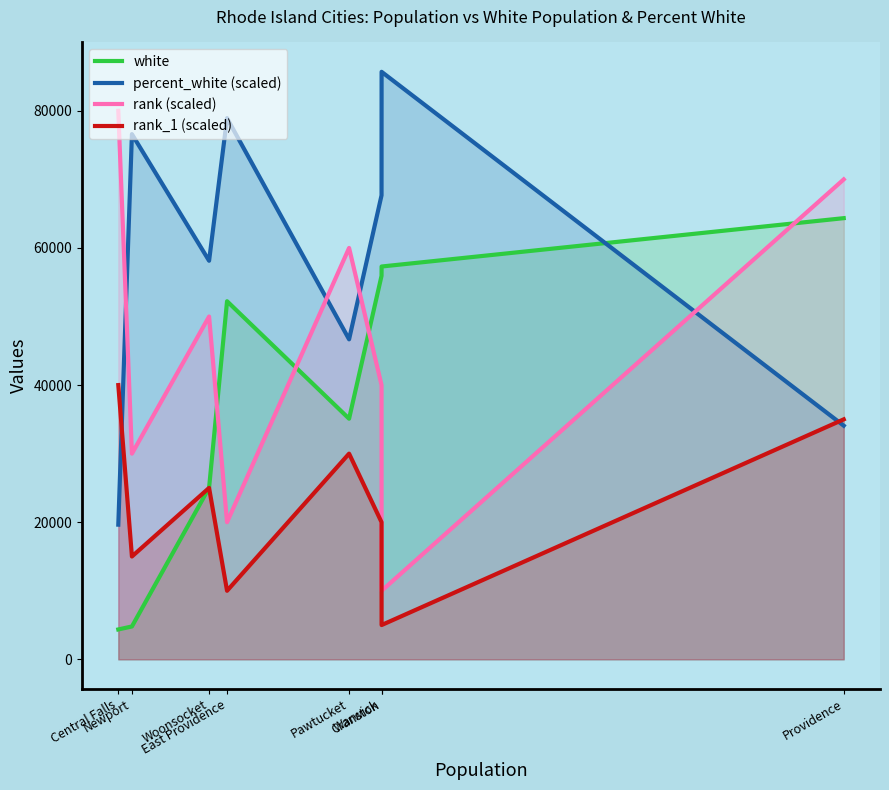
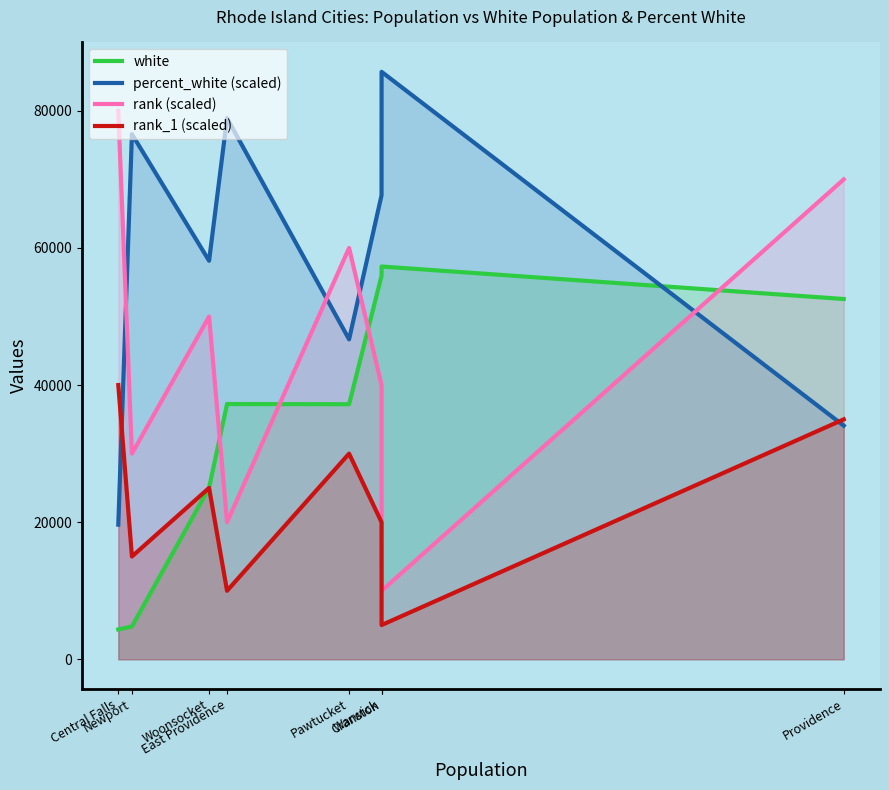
  {
    "white": {
      "Central Falls": 4000,
      "Newport": 5000,
-     "East Providence": 52000,
-     "Pawtucket": 35000,
+     "East Providence": 37000,
+     "Pawtucket": 37000,
      "Cranston": 56000,
      "Warwick": 57000,
-     "Providence": 64000
+     "Providence": 53000
    },
    "percent_white (scaled)": {
      "Central Falls": 20000,
      "Woonsocket": 58000,
      "Pawtucket": 47000,
      "Cranston": 68000,
      "Warwick": 86000,
      "Providence": 34000
    },
    "rank (scaled)": {
      "Newport": 30000,
      "Woonsocket": 50000,
      "East Providence": 20000,
      "Pawtucket": 60000,
      "Cranston": 40000,
      "Warwick": 10000,
      "Providence": 70000
    },
    "rank_1 (scaled)": {
      "Central Falls": 40000,
      "Newport": 15000,
      "East Providence": 10000,
      "Pawtucket": 30000,
      "Cranston": 20000,
      "Warwick": 5000,
      "Providence": 35000
    }
  }
